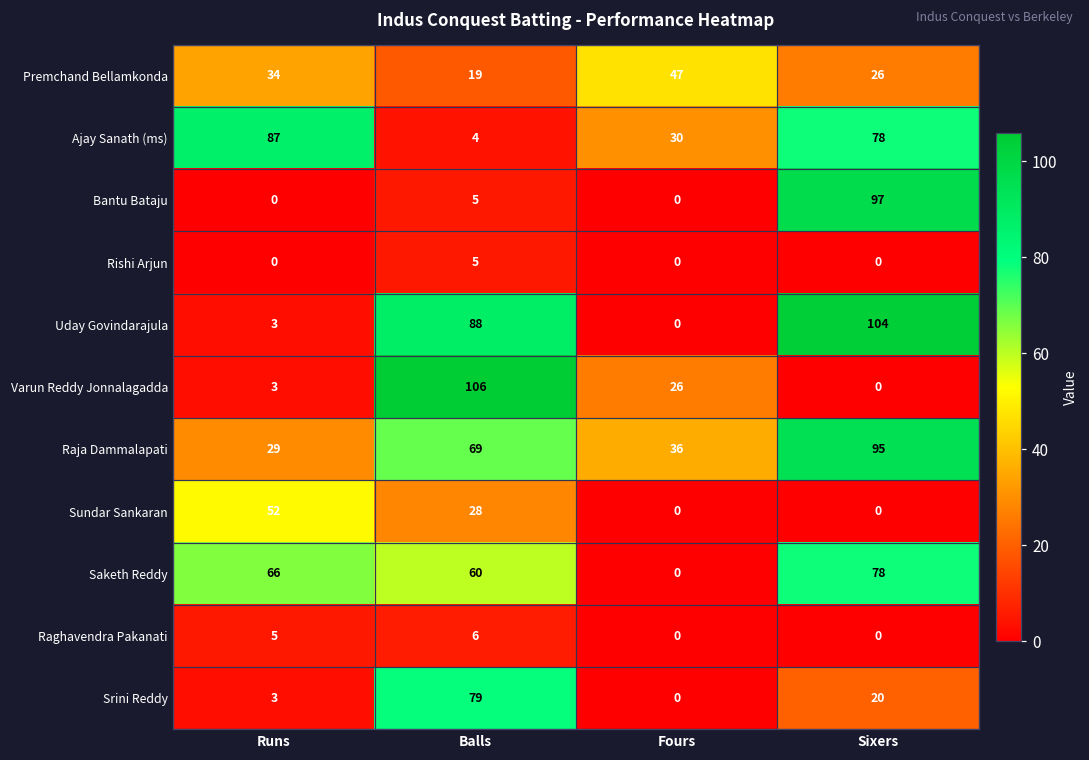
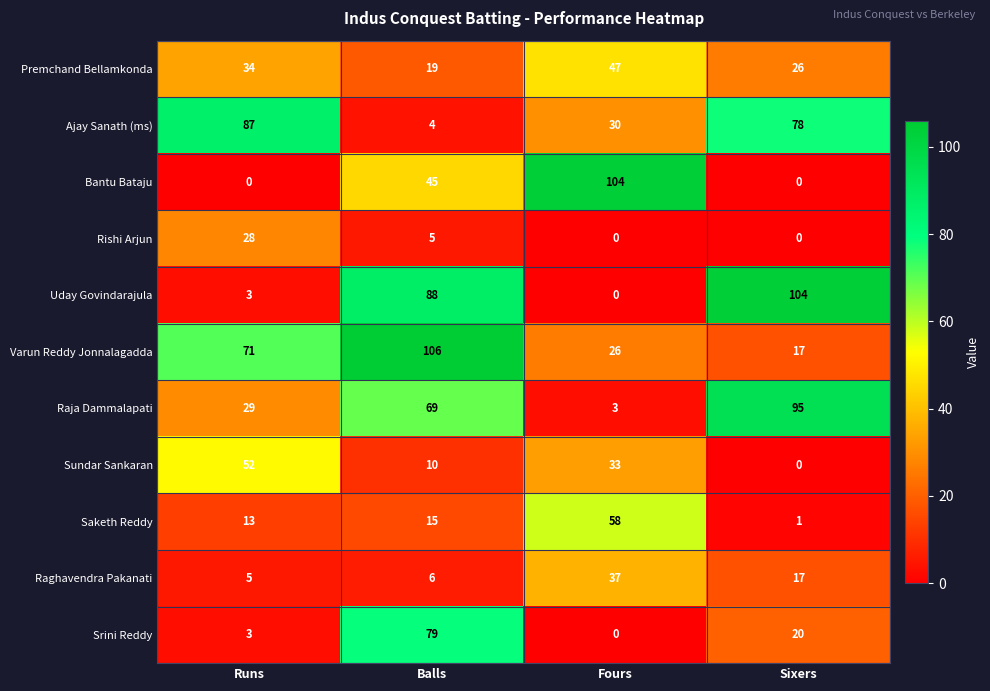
  {
    "Premchand Bellamkonda": {
      "Runs": 34,
      "Balls": 19,
      "Fours": 47,
      "Sixers": 26
    },
    "Ajay Sanath (ms)": {
      "Runs": 87,
      "Balls": 4,
      "Fours": 30,
      "Sixers": 78
    },
    "Bantu Bataju": {
      "Runs": 0,
-     "Balls": 5,
-     "Fours": 0,
-     "Sixers": 97
+     "Balls": 45,
+     "Fours": 104,
+     "Sixers": 0
    },
    "Rishi Arjun": {
-     "Runs": 0,
+     "Runs": 28,
      "Balls": 5,
      "Fours": 0,
      "Sixers": 0
    },
    "Uday Govindarajula": {
      "Runs": 3,
      "Balls": 88,
      "Fours": 0,
      "Sixers": 104
    },
    "Varun Reddy Jonnalagadda": {
-     "Runs": 3,
+     "Runs": 71,
      "Balls": 106,
      "Fours": 26,
-     "Sixers": 0
+     "Sixers": 17
    },
    "Raja Dammalapati": {
      "Runs": 29,
      "Balls": 69,
-     "Fours": 36,
+     "Fours": 3,
      "Sixers": 95
    },
    "Sundar Sankaran": {
      "Runs": 52,
-     "Balls": 28,
-     "Fours": 0,
+     "Balls": 10,
+     "Fours": 33,
      "Sixers": 0
    },
    "Saketh Reddy": {
-     "Runs": 66,
-     "Balls": 60,
-     "Fours": 0,
-     "Sixers": 78
+     "Runs": 13,
+     "Balls": 15,
+     "Fours": 58,
+     "Sixers": 1
    },
    "Raghavendra Pakanati": {
      "Runs": 5,
      "Balls": 6,
-     "Fours": 0,
-     "Sixers": 0
+     "Fours": 37,
+     "Sixers": 17
    },
    "Srini Reddy": {
      "Runs": 3,
      "Balls": 79,
      "Fours": 0,
      "Sixers": 20
    }
  }
